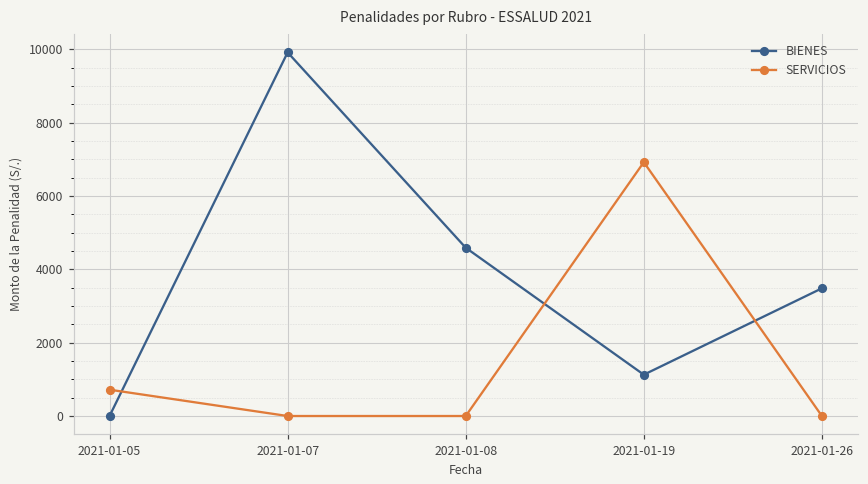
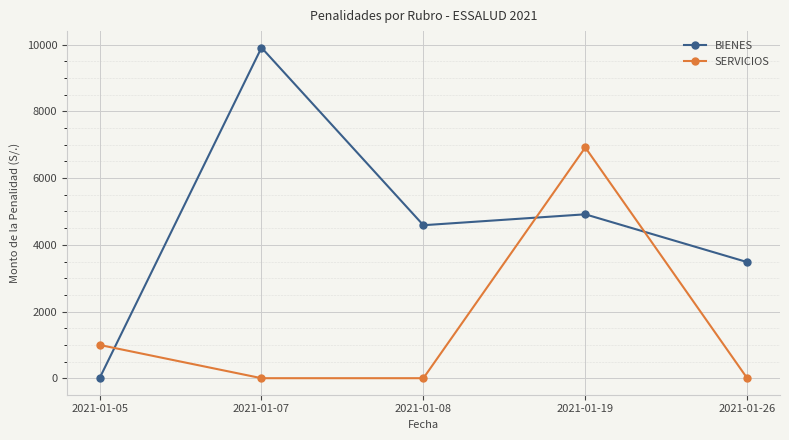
  {
    "BIENES": {
      "2021-01-05": 0,
      "2021-01-07": 9900,
      "2021-01-08": 4600,
-     "2021-01-19": 1100,
+     "2021-01-19": 4900,
      "2021-01-26": 3500
    },
    "SERVICIOS": {
-     "2021-01-05": 700,
+     "2021-01-05": 1000,
      "2021-01-07": 0,
      "2021-01-08": 0,
      "2021-01-19": 6900,
      "2021-01-26": 0
    }
  }
